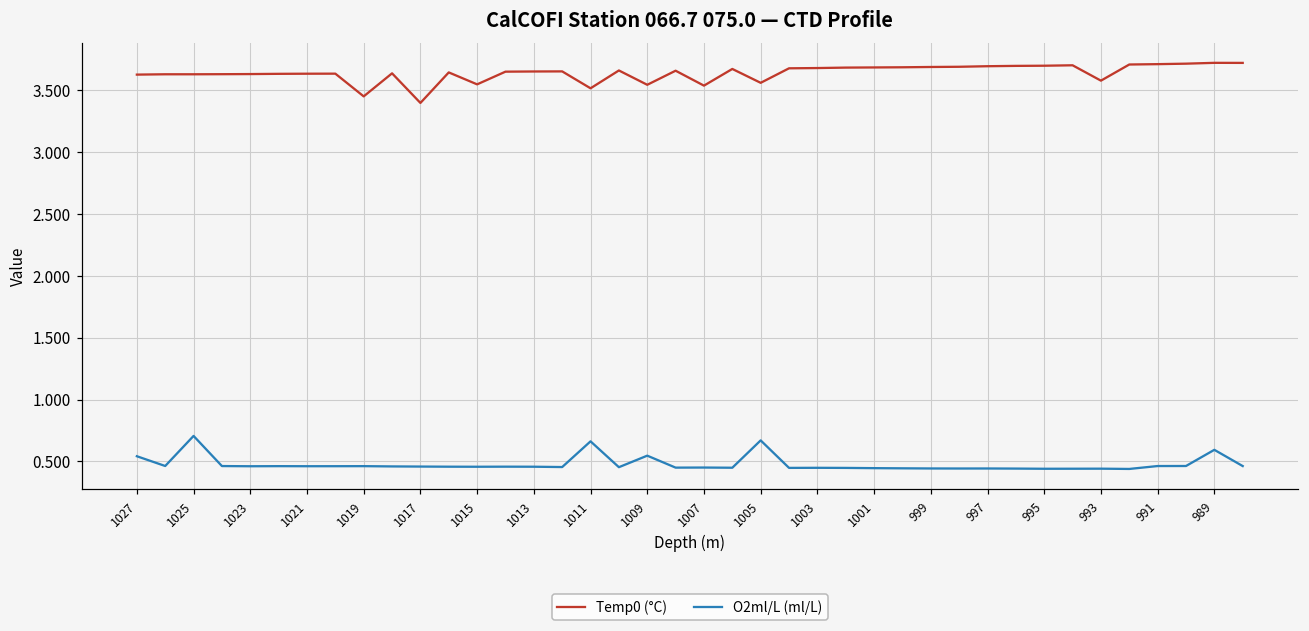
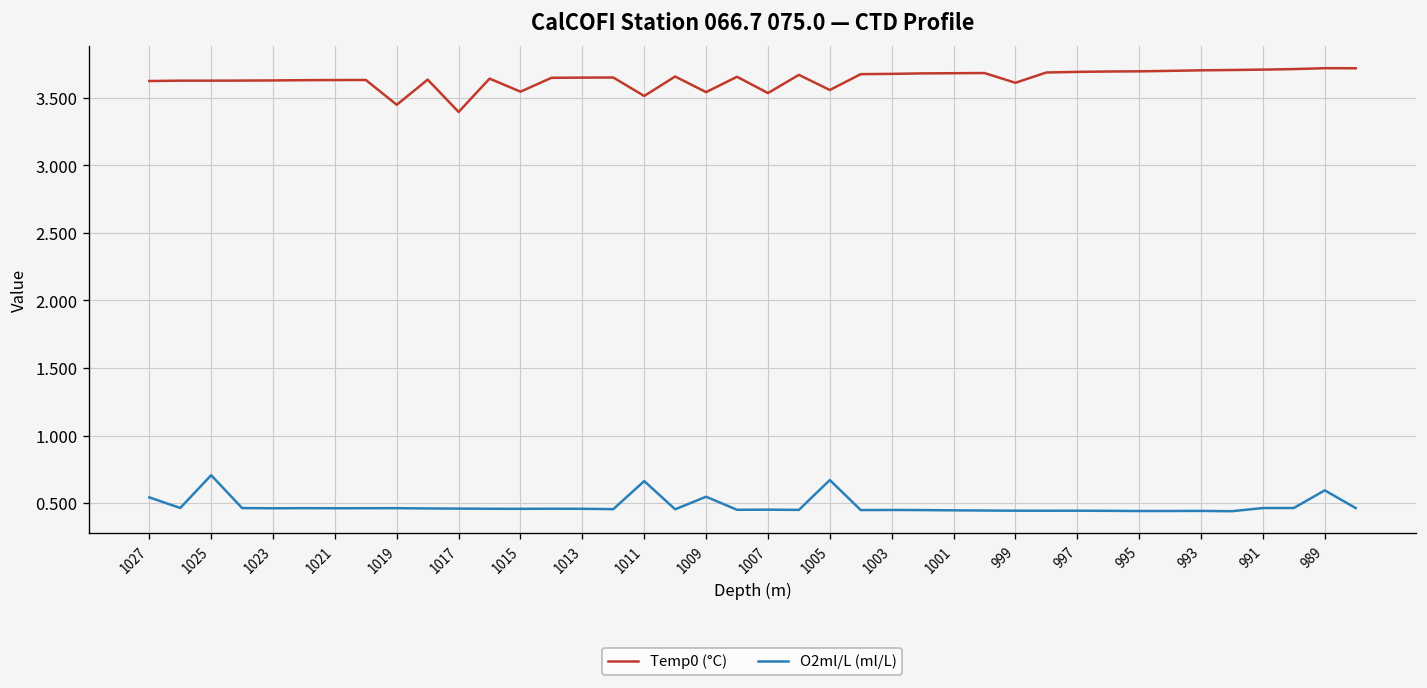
  {
    "Temp0 (°C)": {
      "1027": 3.62,
      "1025": 3.63,
      "1023": 3.63,
      "1021": 3.63,
      "1019": 3.45,
      "1017": 3.40,
      "1015": 3.55,
      "1013": 3.65,
      "1011": 3.51,
      "1009": 3.54,
      "1007": 3.54,
      "1005": 3.56,
      "1003": 3.68,
      "1001": 3.68,
-     "999": 3.69,
+     "999": 3.61,
      "997": 3.69,
      "995": 3.70,
-     "993": 3.58,
+     "993": 3.70,
      "991": 3.71,
      "989": 3.72
    },
    "O2ml/L (ml/L)": {
      "1027": 0.54,
      "1025": 0.71,
      "1023": 0.46,
      "1021": 0.46,
      "1019": 0.46,
      "1017": 0.46,
      "1015": 0.46,
      "1013": 0.46,
      "1011": 0.66,
      "1009": 0.55,
      "1007": 0.45,
      "1005": 0.67,
      "1003": 0.45,
      "1001": 0.45,
      "999": 0.44,
      "997": 0.44,
      "995": 0.44,
      "993": 0.44,
      "991": 0.46,
      "989": 0.59
    }
  }
